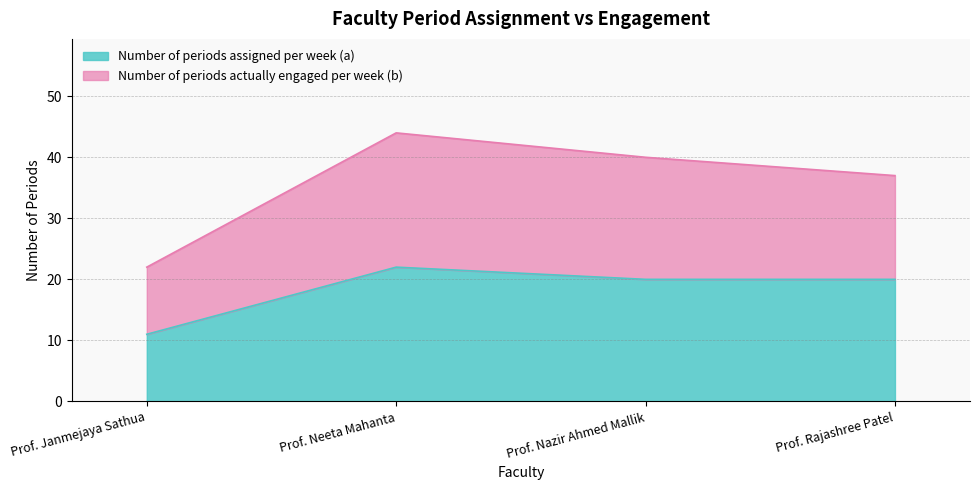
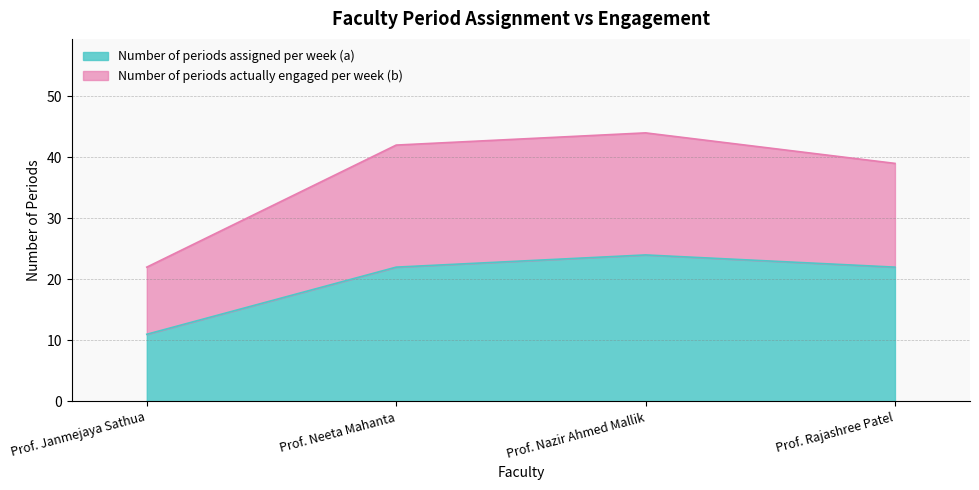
  {
    "Number of periods assigned per week (a)": {
      "Prof. Janmejaya Sathua": 11,
      "Prof. Neeta Mahanta": 22,
-     "Prof. Nazir Ahmed Mallik": 20,
-     "Prof. Rajashree Patel": 20
+     "Prof. Nazir Ahmed Mallik": 24,
+     "Prof. Rajashree Patel": 22
    },
    "Number of periods actually engaged per week (b)": {
      "Prof. Janmejaya Sathua": 11,
-     "Prof. Neeta Mahanta": 22,
+     "Prof. Neeta Mahanta": 20,
      "Prof. Nazir Ahmed Mallik": 20,
      "Prof. Rajashree Patel": 17
    }
  }
